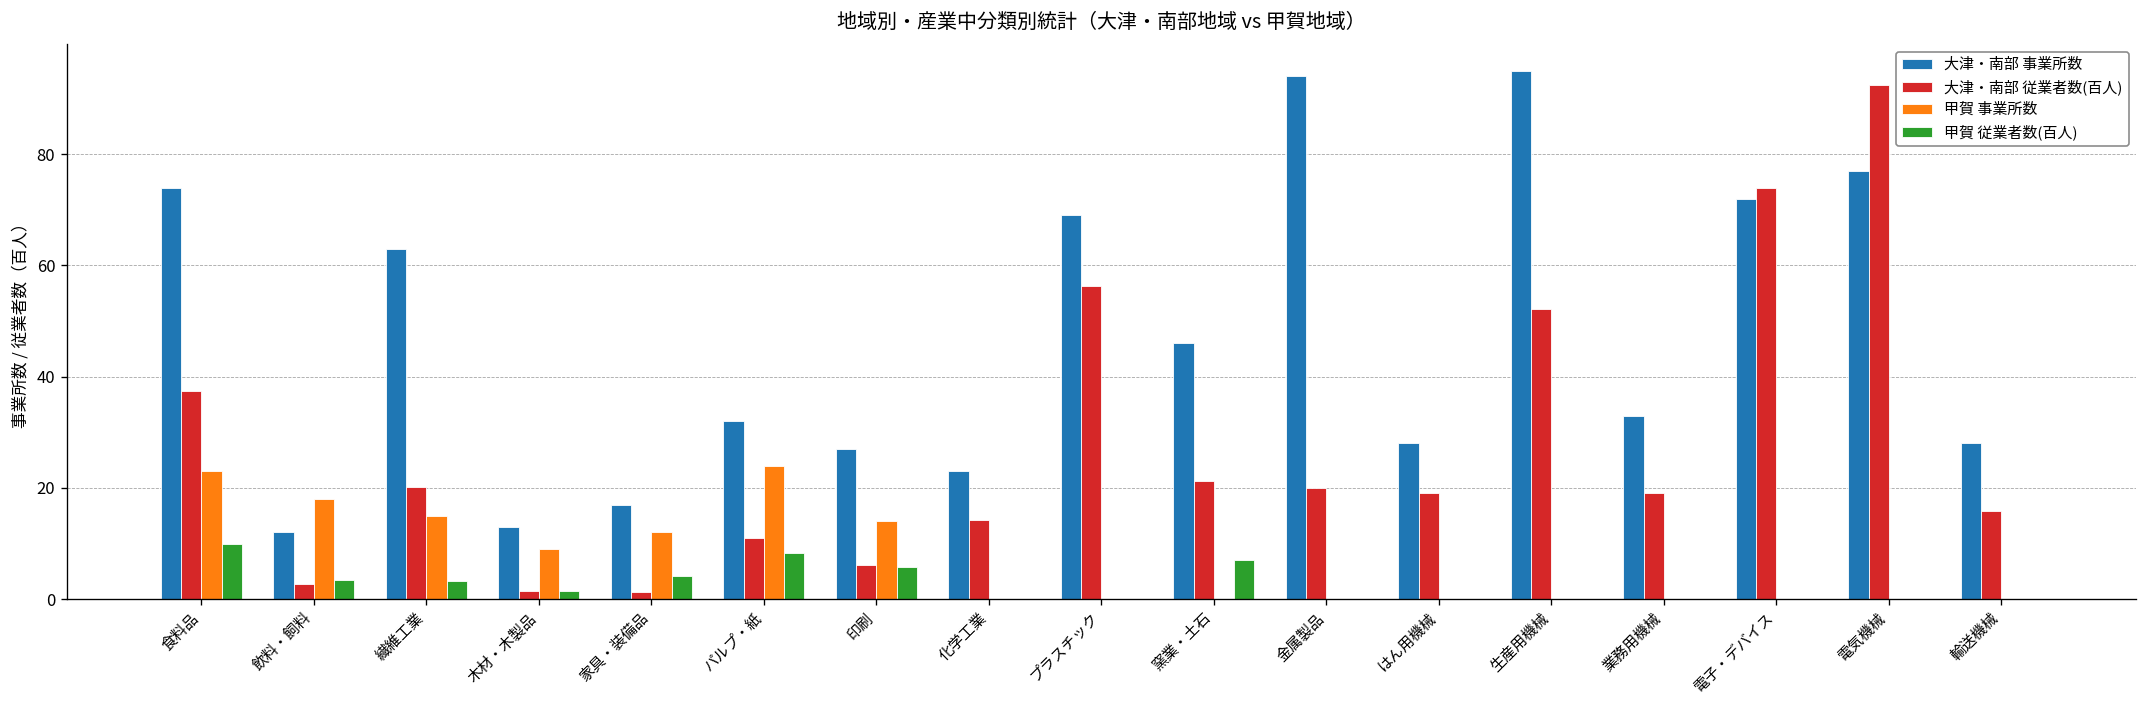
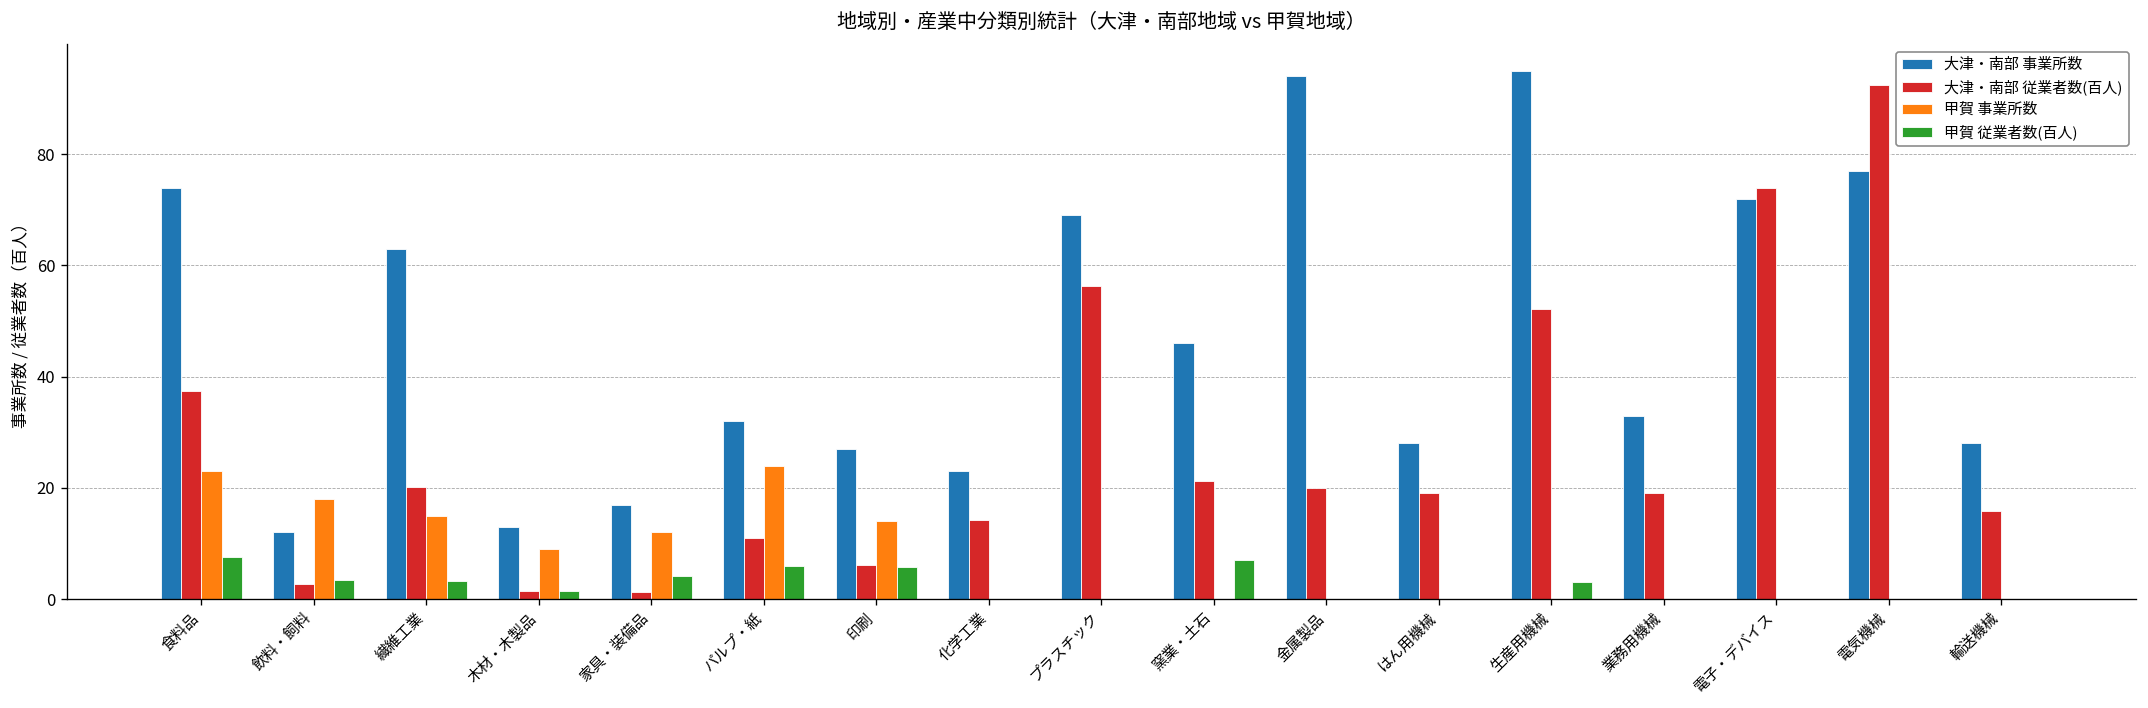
  {
    "大津・南部 事業所数": {
      "食料品": 74,
      "飲料・飼料": 12,
      "繊維工業": 63,
      "木材・木製品": 13,
      "家具・装備品": 17,
      "パルプ・紙": 32,
      "印刷": 27,
      "化学工業": 23,
      "プラスチック": 69,
      "窯業・土石": 46,
      "金属製品": 94,
      "はん用機械": 28,
      "生産用機械": 95,
      "業務用機械": 33,
      "電子・デバイス": 72,
      "電気機械": 77,
      "輸送機械": 28
    },
    "大津・南部 従業者数(百人)": {
      "食料品": 37,
      "飲料・飼料": 3,
      "繊維工業": 20,
      "木材・木製品": 1,
      "家具・装備品": 1,
      "パルプ・紙": 11,
      "印刷": 6,
      "化学工業": 14,
      "プラスチック": 56,
      "窯業・土石": 21,
      "金属製品": 20,
      "はん用機械": 19,
      "生産用機械": 52,
      "業務用機械": 19,
      "電子・デバイス": 74,
      "電気機械": 92,
      "輸送機械": 16
    },
    "甲賀 事業所数": {
      "食料品": 23,
      "飲料・飼料": 18,
      "繊維工業": 15,
      "木材・木製品": 9,
      "家具・装備品": 12,
      "パルプ・紙": 24,
      "印刷": 14,
      "化学工業": 0,
      "プラスチック": 0,
      "窯業・土石": 0,
      "金属製品": 0,
      "はん用機械": 0,
      "生産用機械": 0,
      "業務用機械": 0,
      "電子・デバイス": 0,
      "電気機械": 0,
      "輸送機械": 0
    },
    "甲賀 従業者数(百人)": {
-     "食料品": 10,
+     "食料品": 8,
      "飲料・飼料": 4,
      "繊維工業": 3,
      "木材・木製品": 1,
      "家具・装備品": 4,
-     "パルプ・紙": 8,
+     "パルプ・紙": 6,
      "印刷": 6,
      "化学工業": 0,
      "プラスチック": 0,
      "窯業・土石": 7,
      "金属製品": 0,
      "はん用機械": 0,
-     "生産用機械": 0,
+     "生産用機械": 3,
      "業務用機械": 0,
      "電子・デバイス": 0,
      "電気機械": 0,
      "輸送機械": 0
    }
  }
